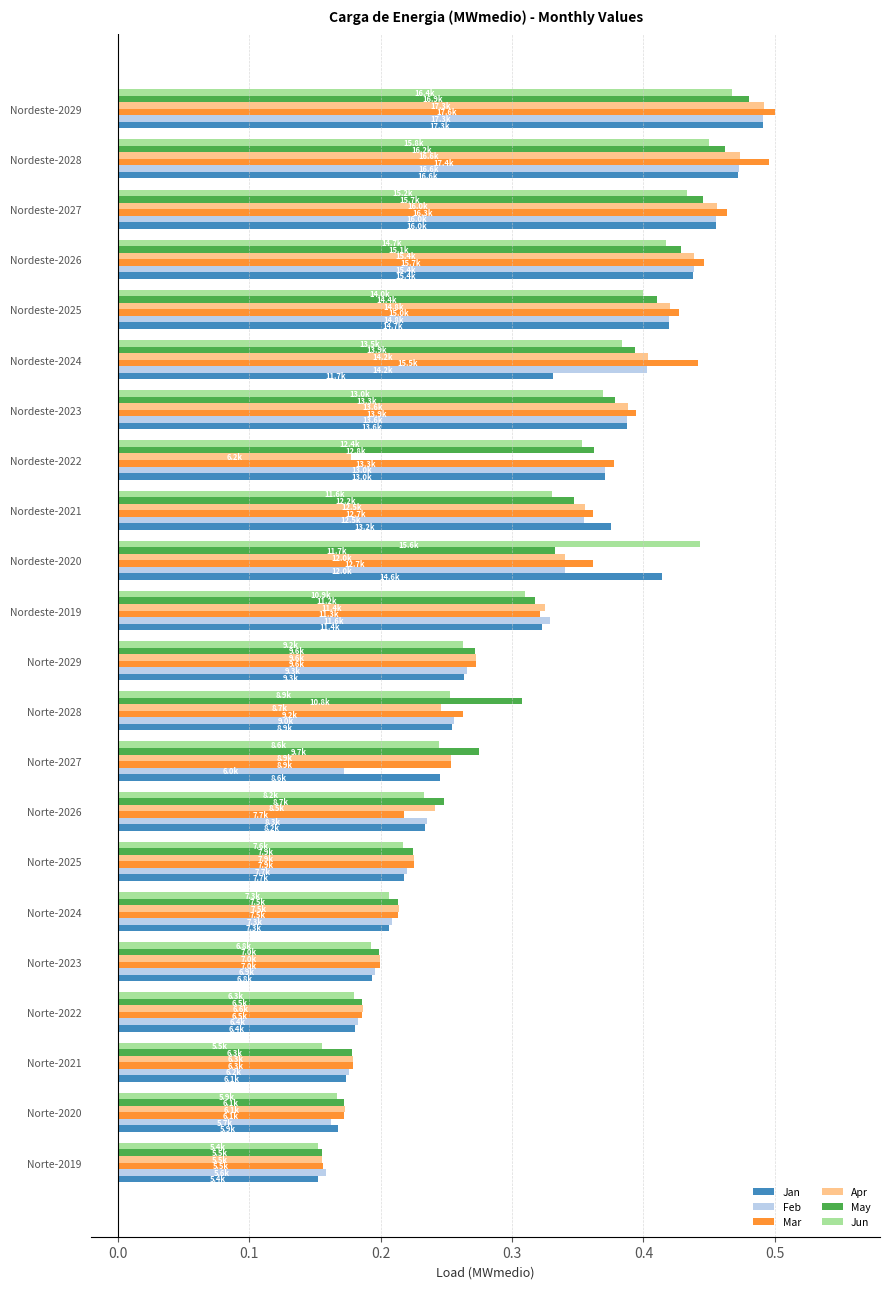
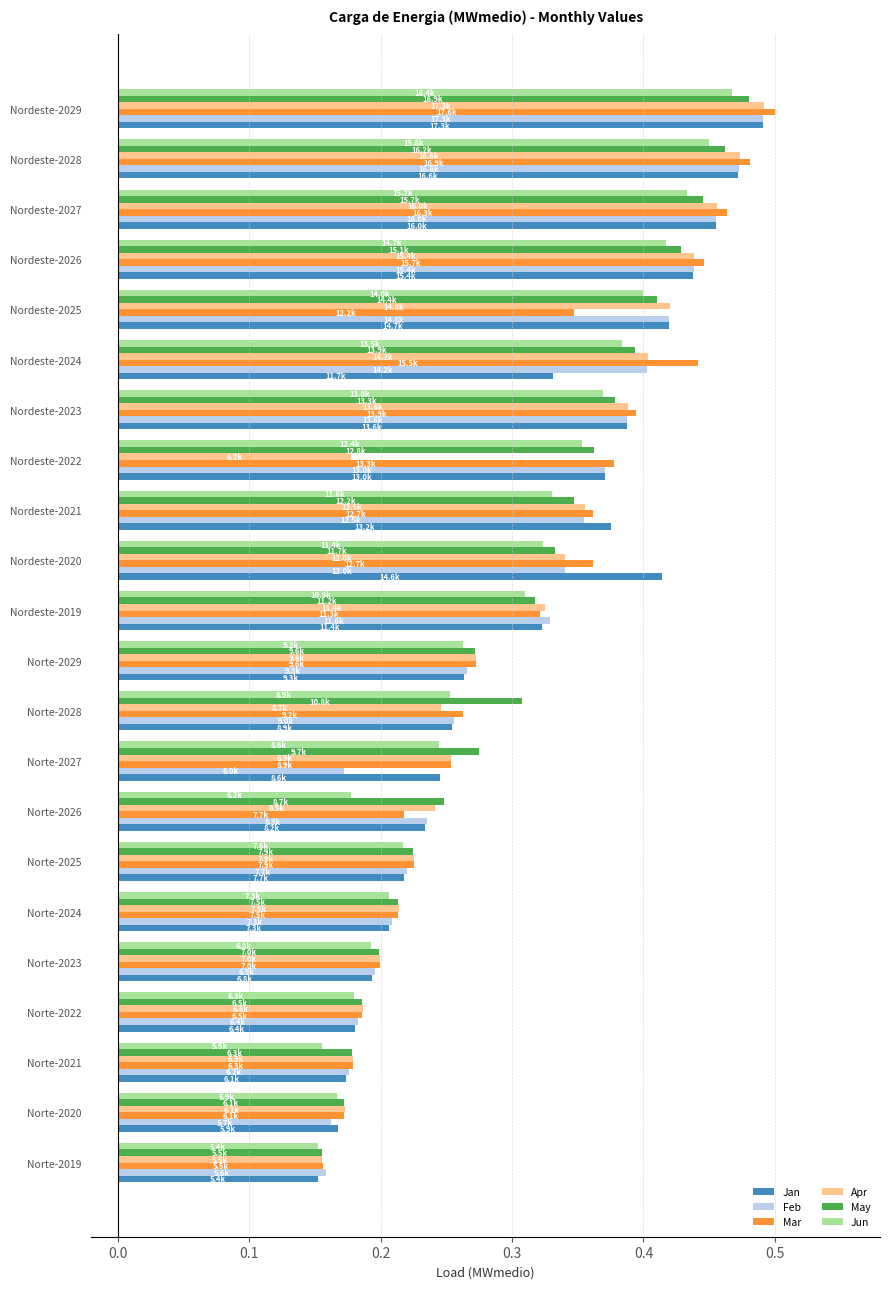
  {
    "Mar": {
-     "Nordeste-2028": "17.4k",
-     "Nordeste-2025": "15.0k"
+     "Nordeste-2028": "16.9k",
+     "Nordeste-2025": "12.2k"
    },
    "Jun": {
-     "Nordeste-2020": "15.6k",
-     "Norte-2026": "8.2k"
+     "Nordeste-2020": "11.4k",
+     "Norte-2026": "6.2k"
    }
  }
